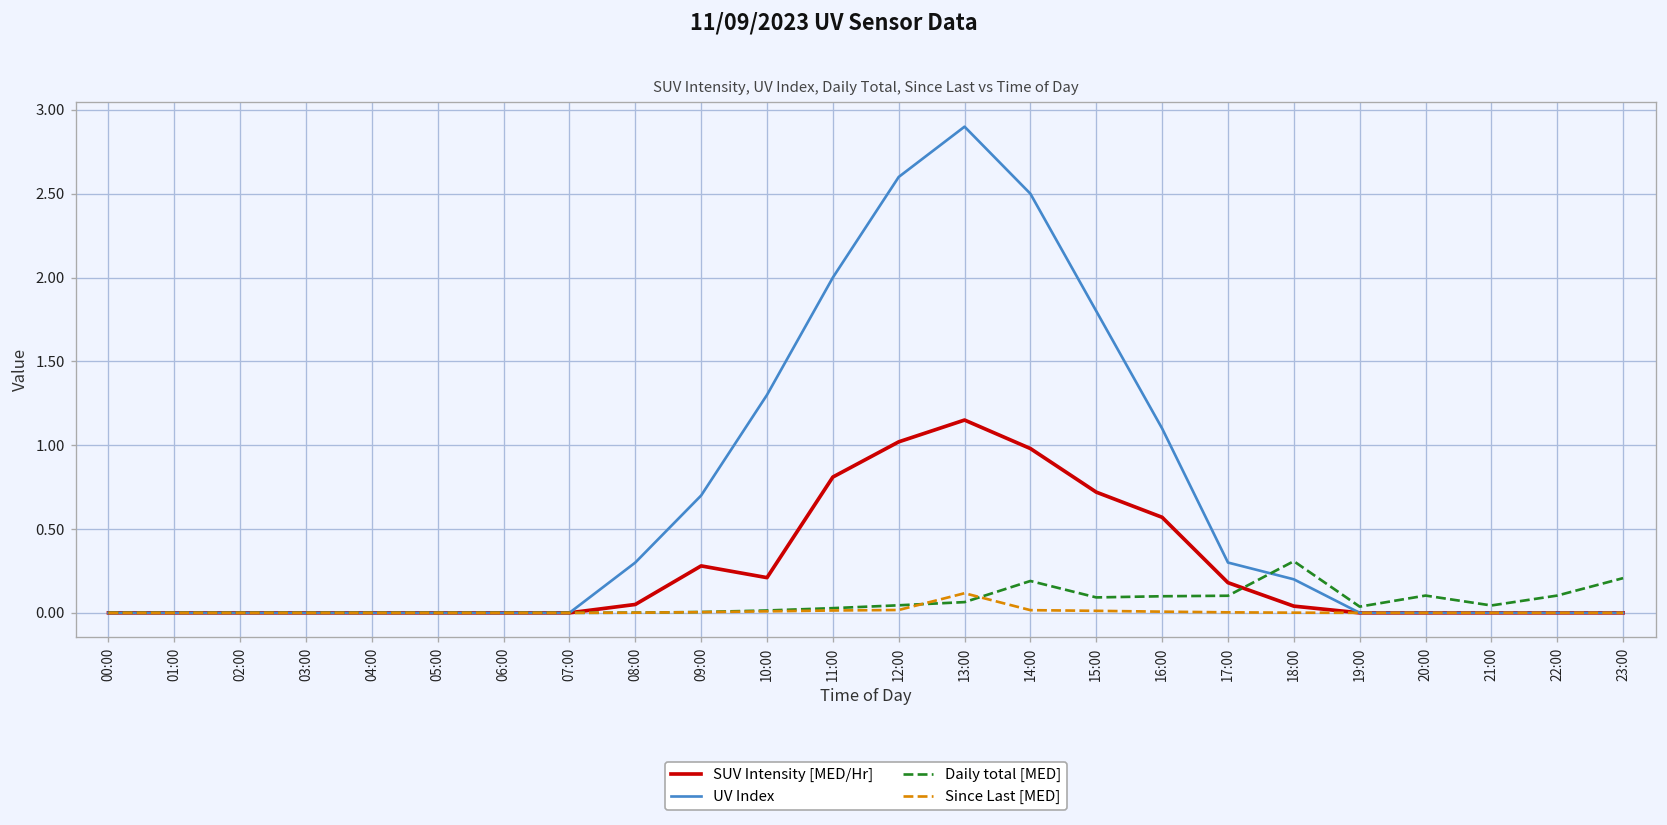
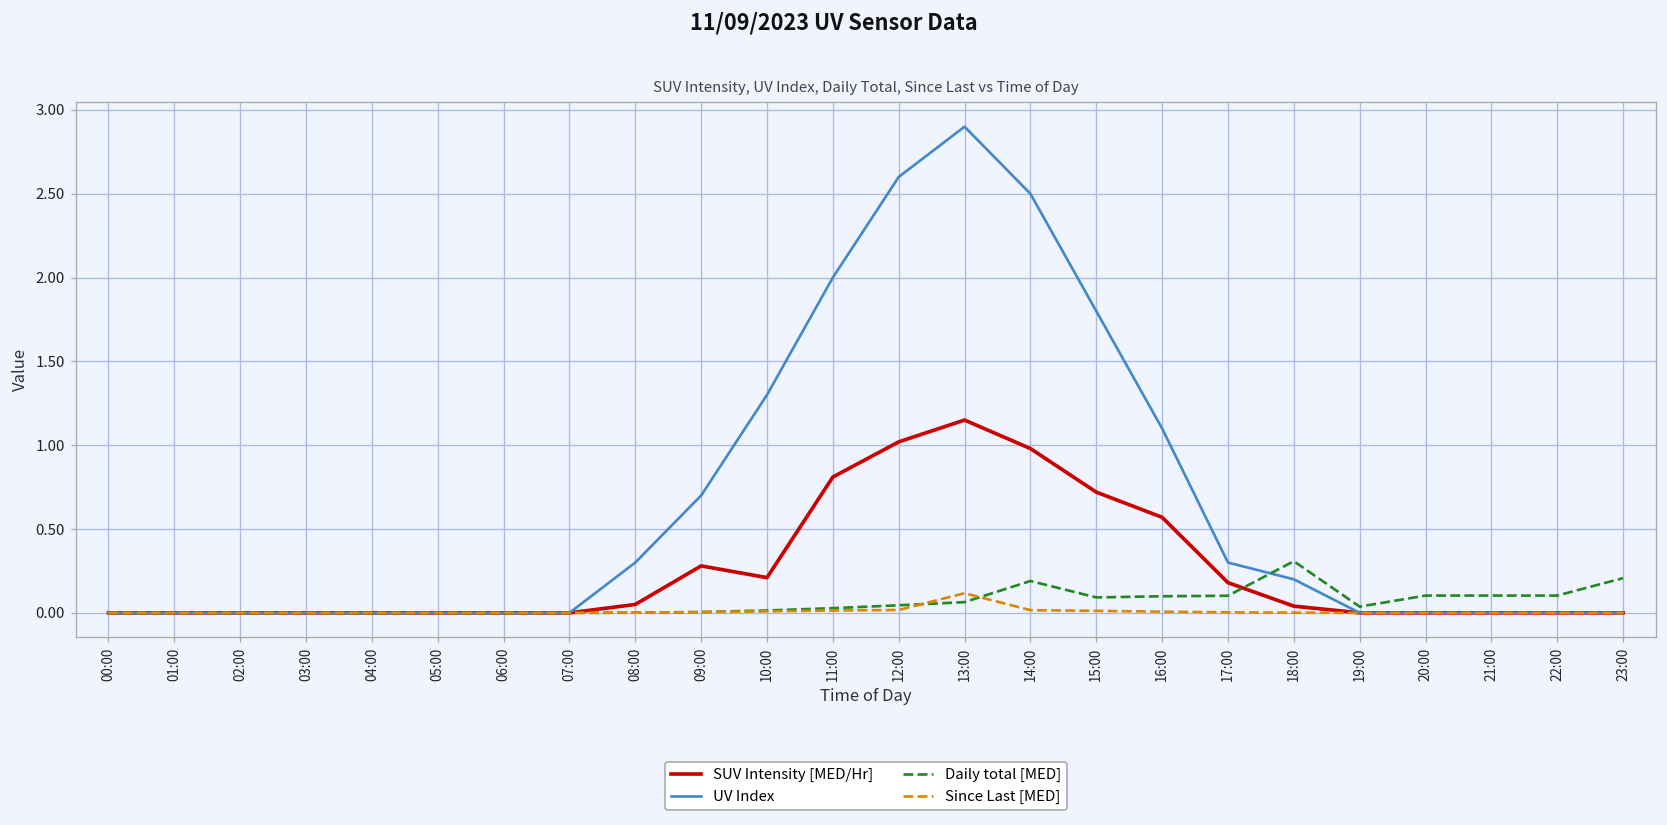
  {
    "SUV Intensity [MED/Hr]": {
      "08:00": 0.05,
      "09:00": 0.28,
      "10:00": 0.21,
      "11:00": 0.81,
      "12:00": 1.02,
      "13:00": 1.15,
      "14:00": 0.98,
      "15:00": 0.72,
      "16:00": 0.57,
      "17:00": 0.18,
      "18:00": 0.04
    },
    "UV Index": {
      "08:00": 0.30,
      "09:00": 0.70,
      "10:00": 1.30,
      "11:00": 2.00,
      "12:00": 2.60,
      "13:00": 2.90,
      "14:00": 2.50,
      "15:00": 1.80,
      "16:00": 1.10,
      "17:00": 0.30,
      "18:00": 0.20
    },
    "Daily total [MED]": {
      "12:00": 0.05,
      "13:00": 0.06,
      "14:00": 0.19,
      "15:00": 0.09,
      "16:00": 0.10,
      "17:00": 0.10,
      "18:00": 0.31,
      "19:00": 0.04,
      "20:00": 0.10,
-     "21:00": 0.04,
+     "21:00": 0.10,
      "22:00": 0.10,
      "23:00": 0.21
    },
    "Since Last [MED]": {
      "12:00": 0.02,
      "13:00": 0.12,
      "14:00": 0.02,
      "15:00": 0.01,
      "16:00": 0.01,
      "17:00": 0.00,
      "18:00": 0.00
    }
  }
